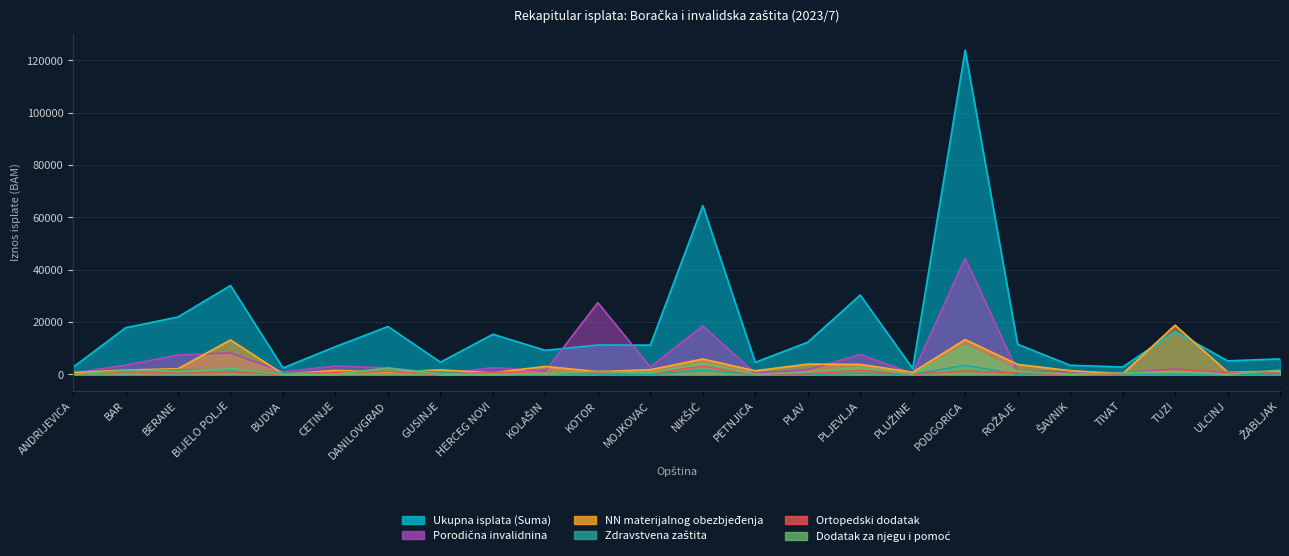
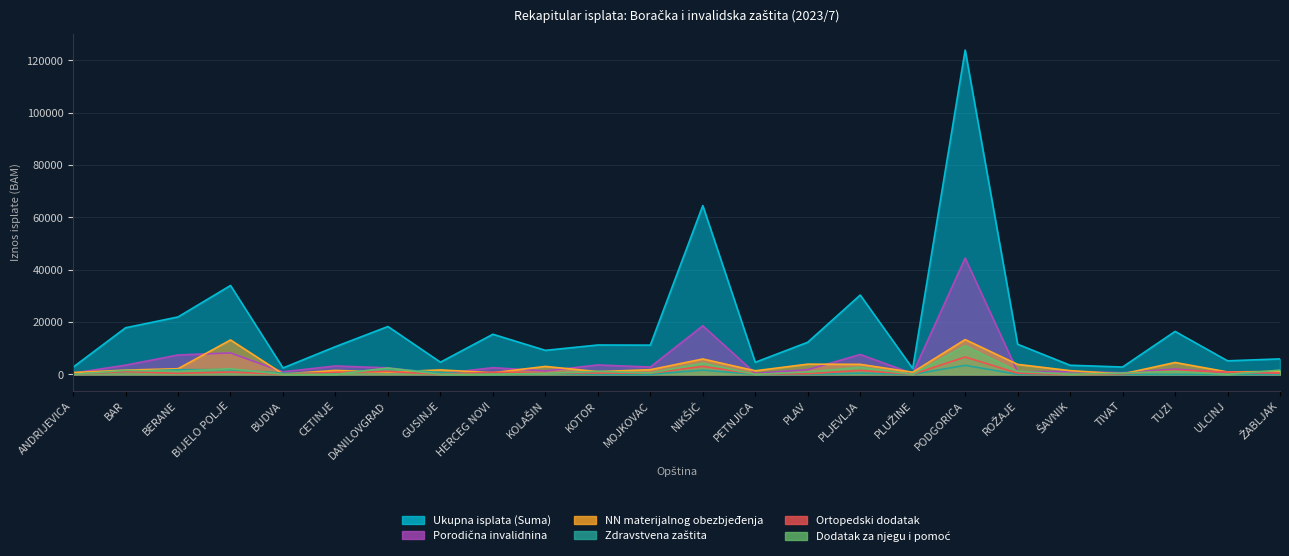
  {
    "Porodična invalidnina": {
      "BAR": 4000,
      "BERANE": 7000,
      "BIJELO POLJE": 8000,
      "CETINJE": 3000,
      "HERCEG NOVI": 3000,
-     "KOTOR": 27000,
+     "KOTOR": 4000,
      "MOJKOVAC": 3000,
      "NIKŠIĆ": 19000,
      "PLJEVLJA": 8000,
      "PODGORICA": 44000
    },
    "NN materijalnog obezbjeđenja": {
      "BIJELO POLJE": 13000,
      "GUSINJE": 2000,
      "KOLAŠIN": 3000,
      "MOJKOVAC": 2000,
      "NIKŠIĆ": 6000,
      "PLAV": 4000,
      "PLJEVLJA": 4000,
      "PODGORICA": 13000,
      "ROŽAJE": 4000,
-     "TUZI": 19000
+     "TUZI": 5000
    },
    "Ortopedski dodatak": {
      "NIKŠIĆ": 3000,
      "PLJEVLJA": 1000,
-     "PODGORICA": 1000
+     "PODGORICA": 7000
    },
    "Dodatak za njegu i pomoć": {
      "NIKŠIĆ": 4000,
      "PLJEVLJA": 3000,
      "PODGORICA": 11000
    }
  }
